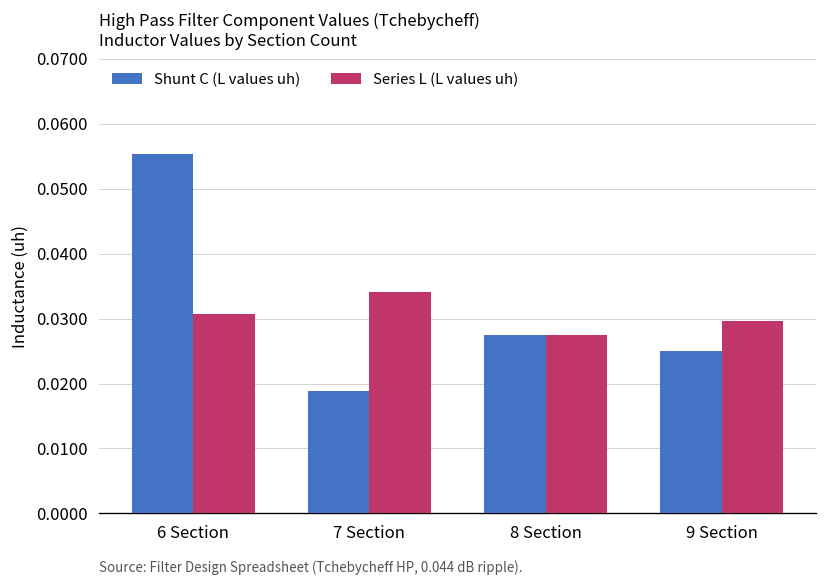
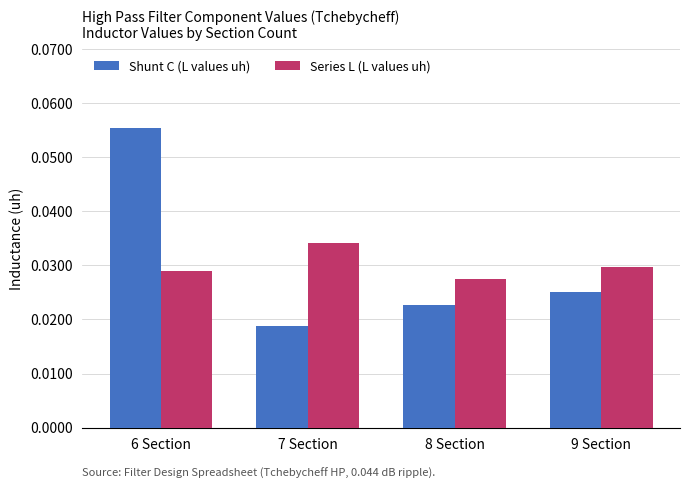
  {
    "Shunt C (L values uh)": {
      "6 Section": 0.055,
      "7 Section": 0.019,
-     "8 Section": 0.028,
+     "8 Section": 0.023,
      "9 Section": 0.025
    },
    "Series L (L values uh)": {
-     "6 Section": 0.031,
+     "6 Section": 0.029,
      "7 Section": 0.034,
      "8 Section": 0.028,
      "9 Section": 0.030
    }
  }
